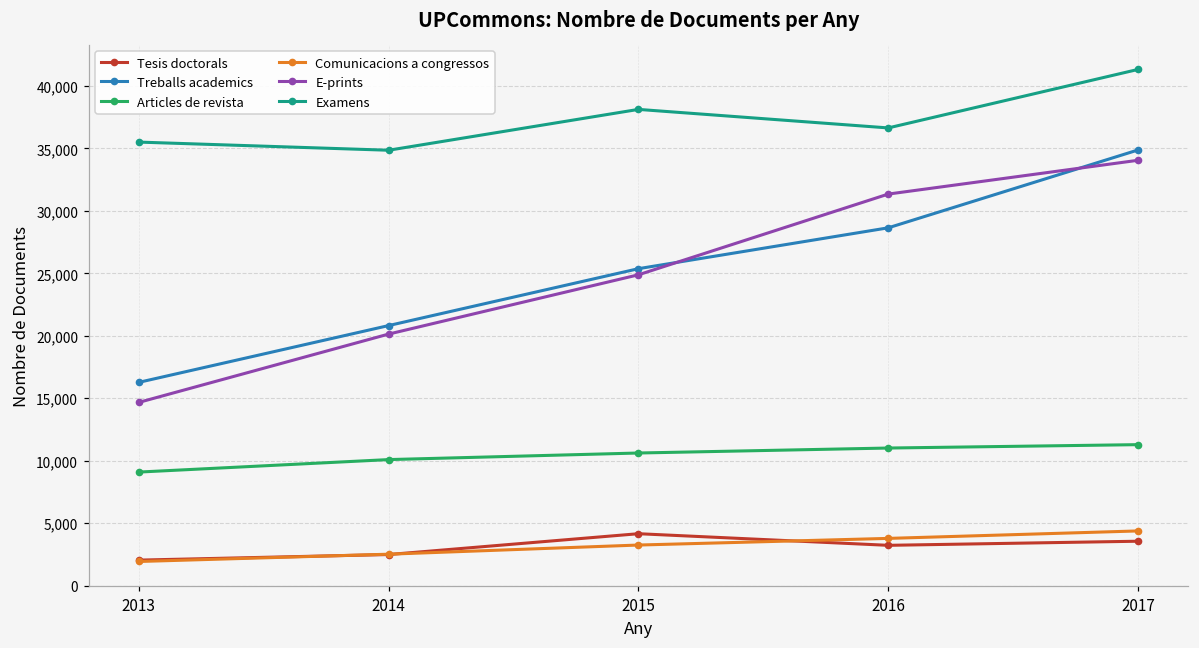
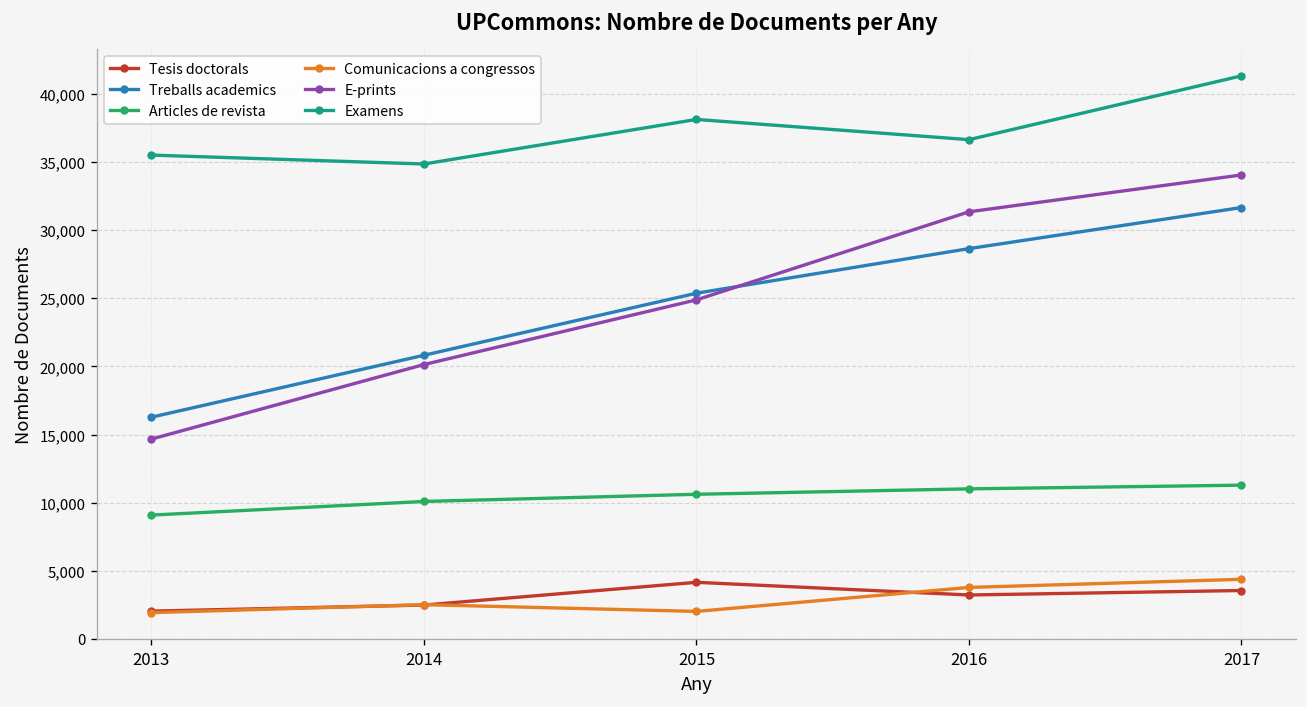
  {
    "Tesis doctorals": {
      "2015": "4,200",
      "2016": "3,200",
      "2017": "3,600"
    },
    "Treballs academics": {
      "2013": "16,300",
      "2014": "20,800",
      "2015": "25,400",
      "2016": "28,600",
-     "2017": "34,900"
+     "2017": "31,700"
    },
    "Comunicacions a congressos": {
-     "2015": "3,300",
+     "2015": "2,000",
      "2016": "3,800",
      "2017": "4,400"
    },
    "E-prints": {
      "2013": "14,700",
      "2014": "20,100",
      "2015": "24,900",
      "2016": "31,300",
      "2017": "34,100"
    }
  }
